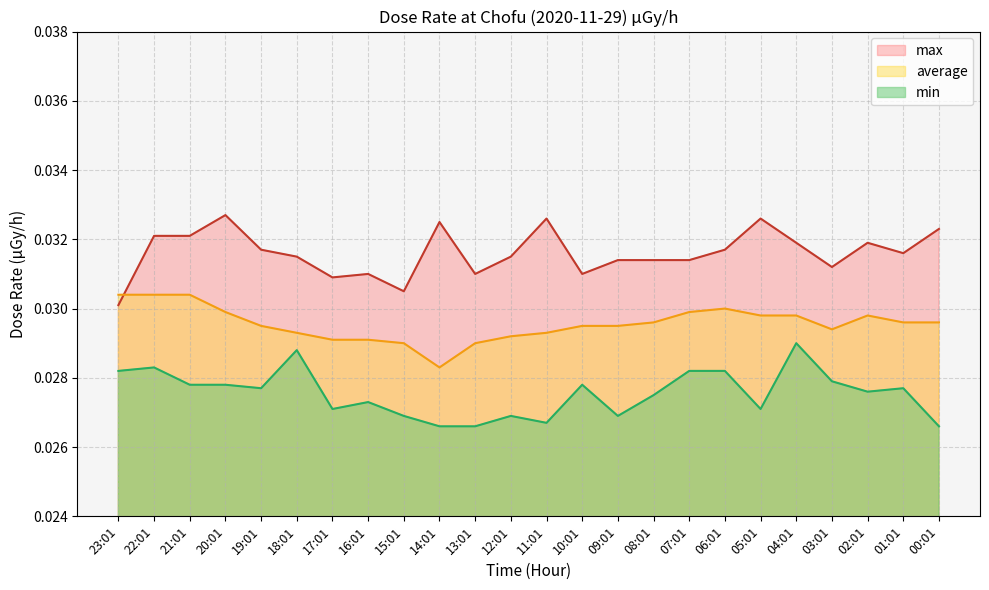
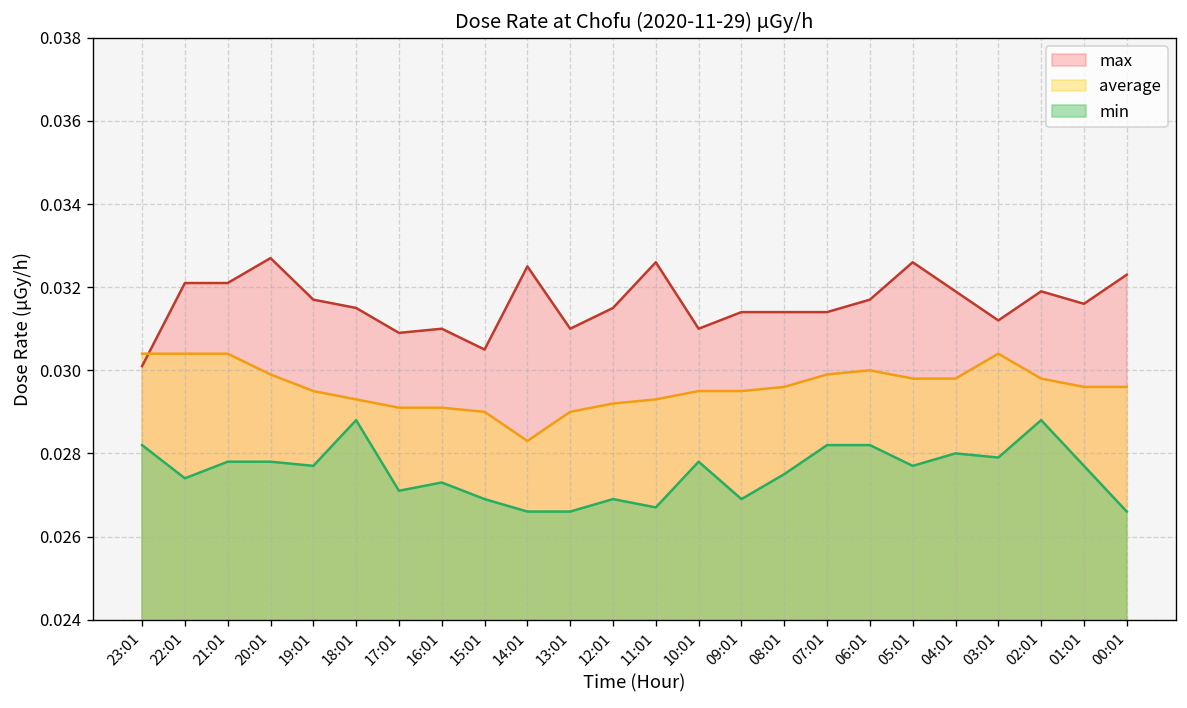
  {
    "max": {
      "23:01": 0.0301,
      "22:01": 0.0321,
      "21:01": 0.0321,
      "20:01": 0.0327,
      "19:01": 0.0317,
      "18:01": 0.0315,
      "17:01": 0.0309,
      "16:01": 0.0310,
      "15:01": 0.0305,
      "14:01": 0.0325,
      "13:01": 0.0310,
      "12:01": 0.0315,
      "11:01": 0.0326,
      "10:01": 0.0310,
      "09:01": 0.0314,
      "08:01": 0.0314,
      "07:01": 0.0314,
      "06:01": 0.0317,
      "05:01": 0.0326,
      "04:01": 0.0319,
      "03:01": 0.0312,
      "02:01": 0.0319,
      "01:01": 0.0316,
      "00:01": 0.0323
    },
    "average": {
      "23:01": 0.0304,
      "22:01": 0.0304,
      "21:01": 0.0304,
      "20:01": 0.0299,
      "19:01": 0.0295,
      "18:01": 0.0293,
      "17:01": 0.0291,
      "16:01": 0.0291,
      "15:01": 0.0290,
      "14:01": 0.0283,
      "13:01": 0.0290,
      "12:01": 0.0292,
      "11:01": 0.0293,
      "10:01": 0.0295,
      "09:01": 0.0295,
      "08:01": 0.0296,
      "07:01": 0.0299,
      "06:01": 0.0300,
      "05:01": 0.0298,
      "04:01": 0.0298,
-     "03:01": 0.0294,
+     "03:01": 0.0304,
      "02:01": 0.0298,
      "01:01": 0.0296,
      "00:01": 0.0296
    },
    "min": {
      "23:01": 0.0282,
-     "22:01": 0.0283,
+     "22:01": 0.0274,
      "21:01": 0.0278,
      "20:01": 0.0278,
      "19:01": 0.0277,
      "18:01": 0.0288,
      "17:01": 0.0271,
      "16:01": 0.0273,
      "15:01": 0.0269,
      "14:01": 0.0266,
      "13:01": 0.0266,
      "12:01": 0.0269,
      "11:01": 0.0267,
      "10:01": 0.0278,
      "09:01": 0.0269,
      "08:01": 0.0275,
      "07:01": 0.0282,
      "06:01": 0.0282,
-     "05:01": 0.0271,
-     "04:01": 0.029,
+     "05:01": 0.0277,
+     "04:01": 0.028,
      "03:01": 0.0279,
-     "02:01": 0.0276,
+     "02:01": 0.0288,
      "01:01": 0.0277,
      "00:01": 0.0266
    }
  }
